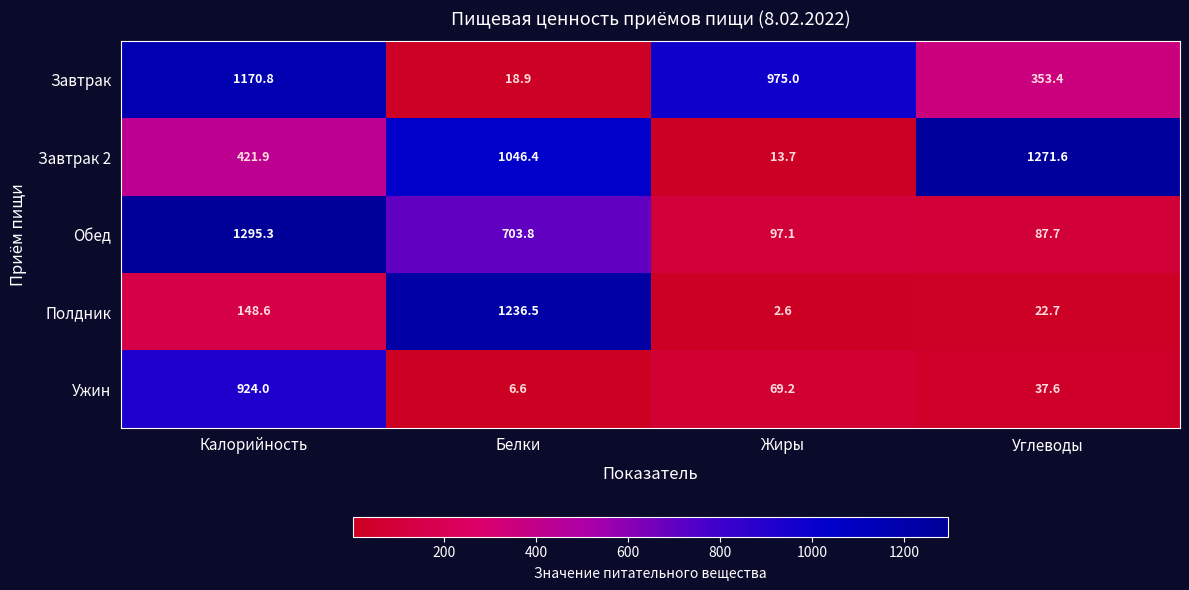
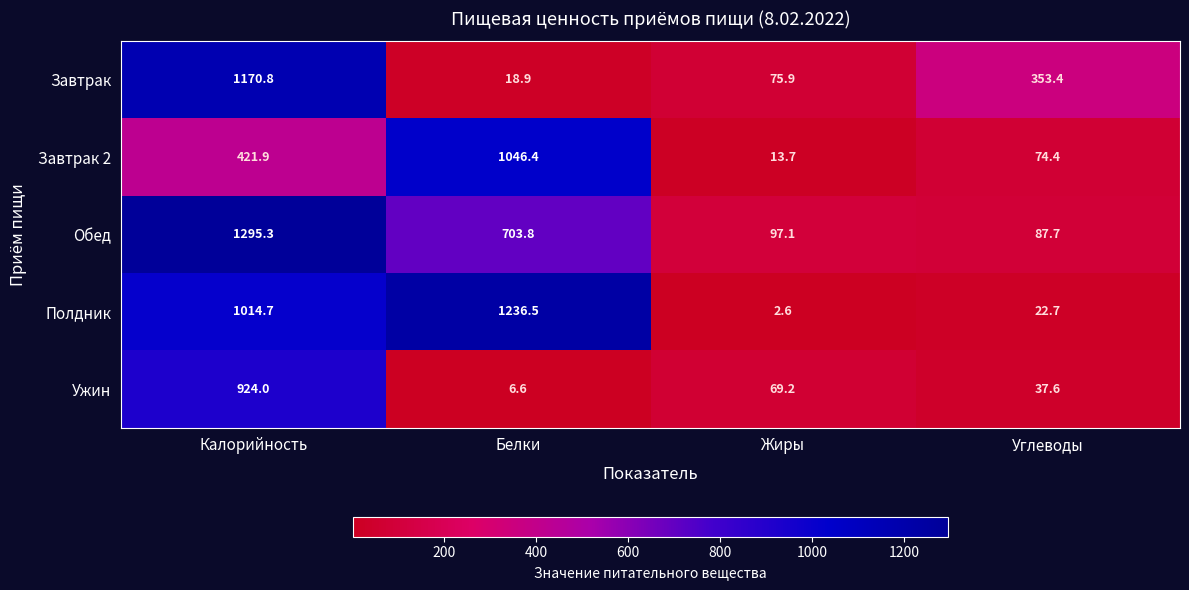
  {
    "Завтрак": {
      "Калорийность": 1170.8,
      "Белки": 18.9,
-     "Жиры": 975.0,
+     "Жиры": 75.9,
      "Углеводы": 353.4
    },
    "Завтрак 2": {
      "Калорийность": 421.9,
      "Белки": 1046.4,
      "Жиры": 13.7,
-     "Углеводы": 1271.6
+     "Углеводы": 74.4
    },
    "Обед": {
      "Калорийность": 1295.3,
      "Белки": 703.8,
      "Жиры": 97.1,
      "Углеводы": 87.7
    },
    "Полдник": {
-     "Калорийность": 148.6,
+     "Калорийность": 1014.7,
      "Белки": 1236.5,
      "Жиры": 2.6,
      "Углеводы": 22.7
    },
    "Ужин": {
      "Калорийность": 924.0,
      "Белки": 6.6,
      "Жиры": 69.2,
      "Углеводы": 37.6
    }
  }
